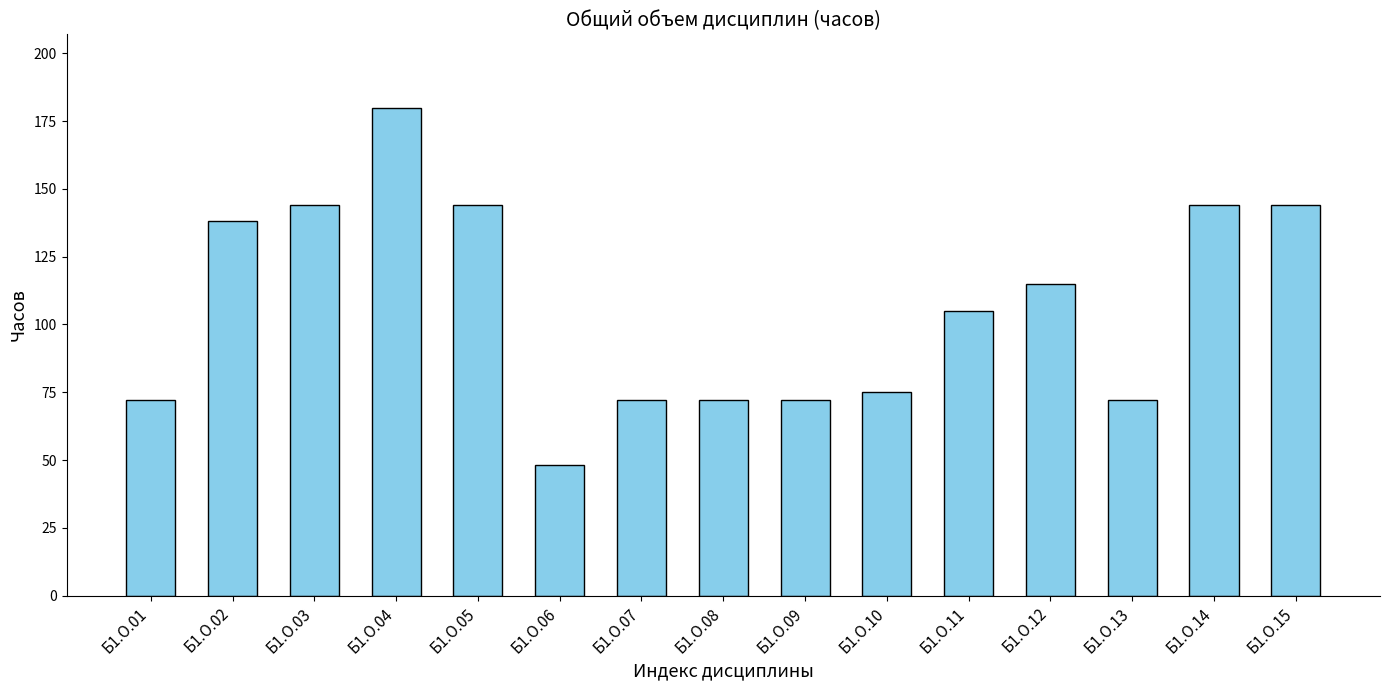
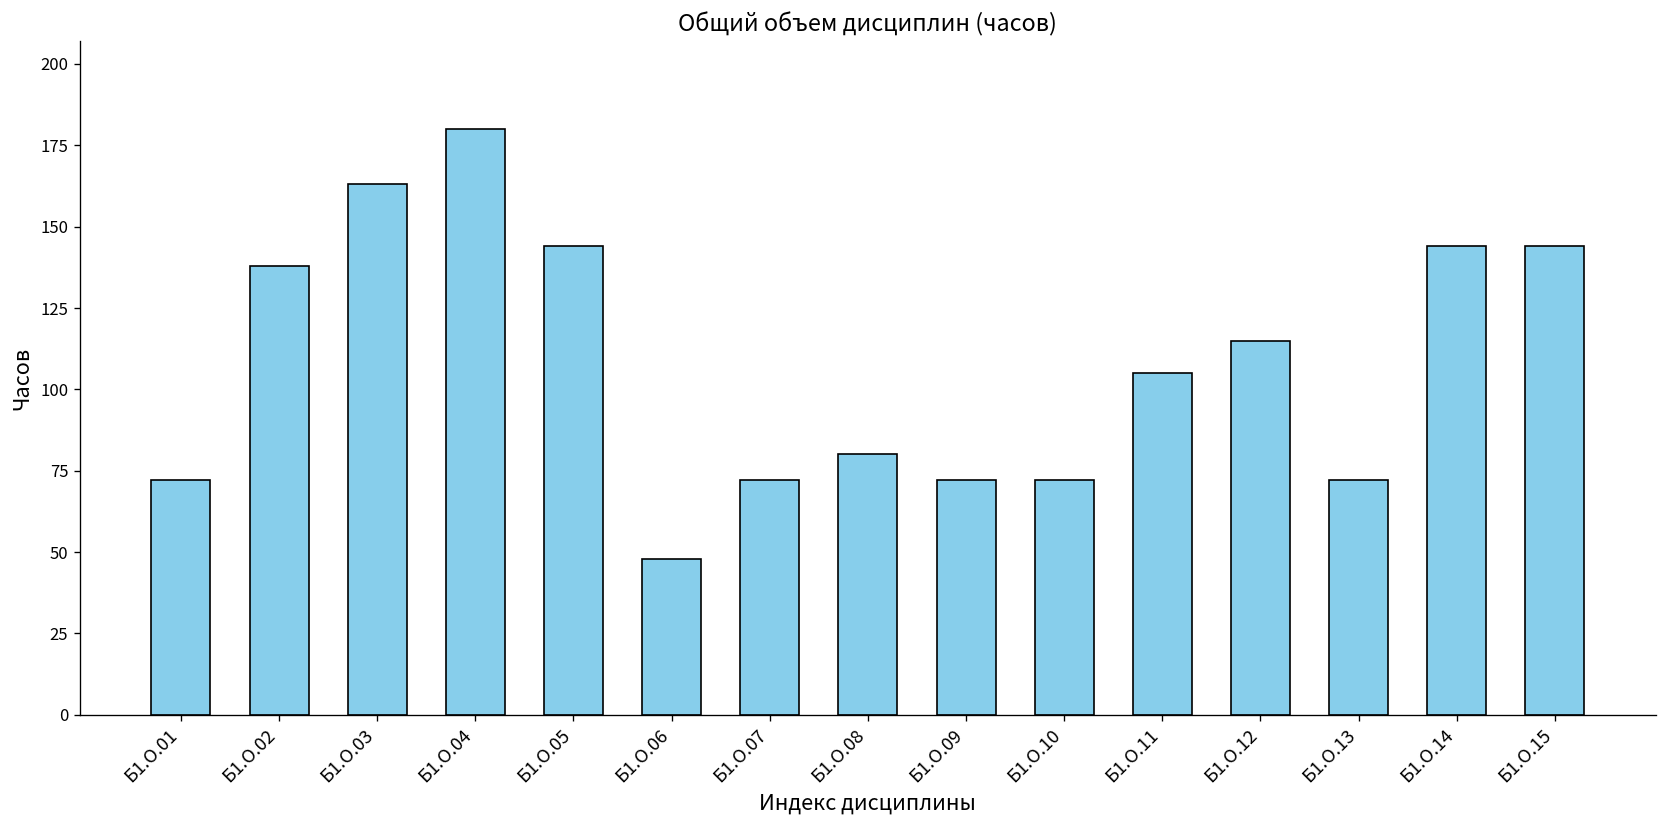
  {
    "Б1.О.01": 72,
    "Б1.О.02": 138,
-   "Б1.О.03": 144,
+   "Б1.О.03": 163,
    "Б1.О.04": 180,
    "Б1.О.05": 144,
    "Б1.О.06": 48,
    "Б1.О.07": 72,
-   "Б1.О.08": 72,
+   "Б1.О.08": 80,
    "Б1.О.09": 72,
-   "Б1.О.10": 75,
+   "Б1.О.10": 72,
    "Б1.О.11": 105,
    "Б1.О.12": 115,
    "Б1.О.13": 72,
    "Б1.О.14": 144,
    "Б1.О.15": 144
  }
